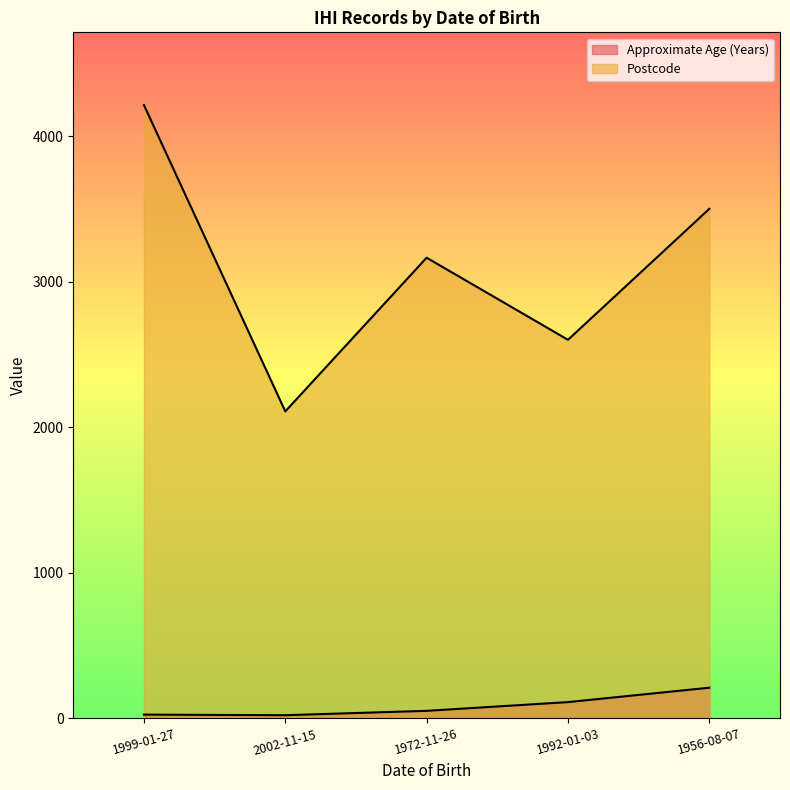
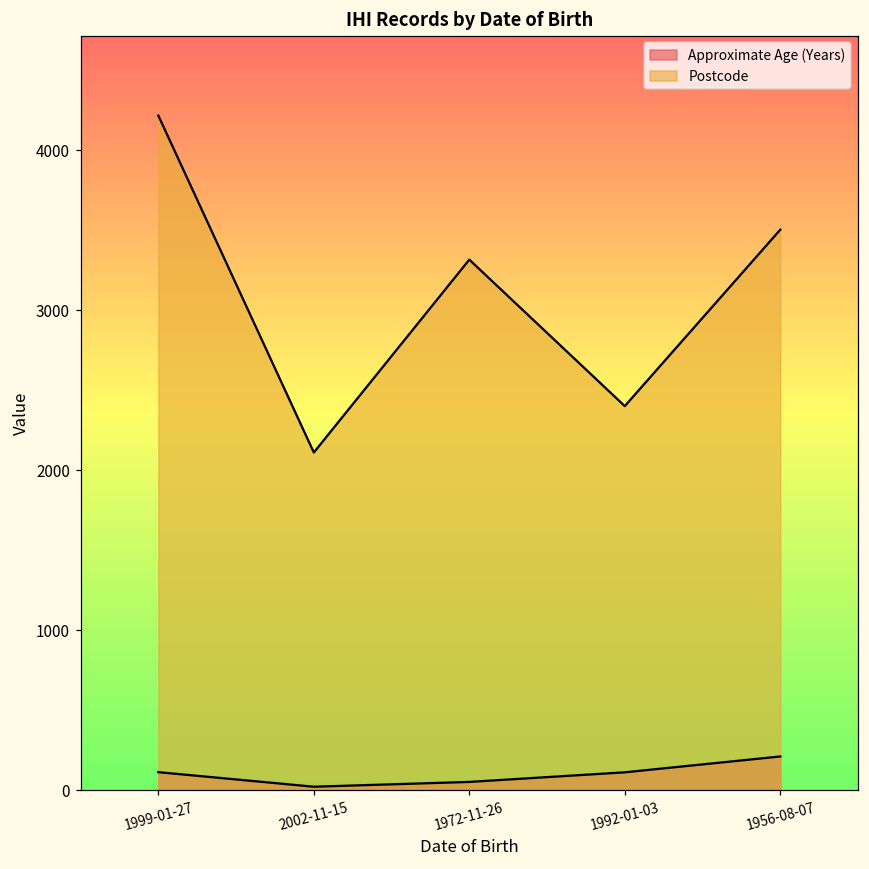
  {
    "Approximate Age (Years)": {
-     "1999-01-27": 30,
+     "1999-01-27": 110,
      "2002-11-15": 20,
      "1972-11-26": 50,
      "1992-01-03": 110,
      "1956-08-07": 210
    },
    "Postcode": {
      "1999-01-27": 4220,
      "2002-11-15": 2110,
-     "1972-11-26": 3170,
-     "1992-01-03": 2600,
+     "1972-11-26": 3320,
+     "1992-01-03": 2400,
      "1956-08-07": 3500
    }
  }
